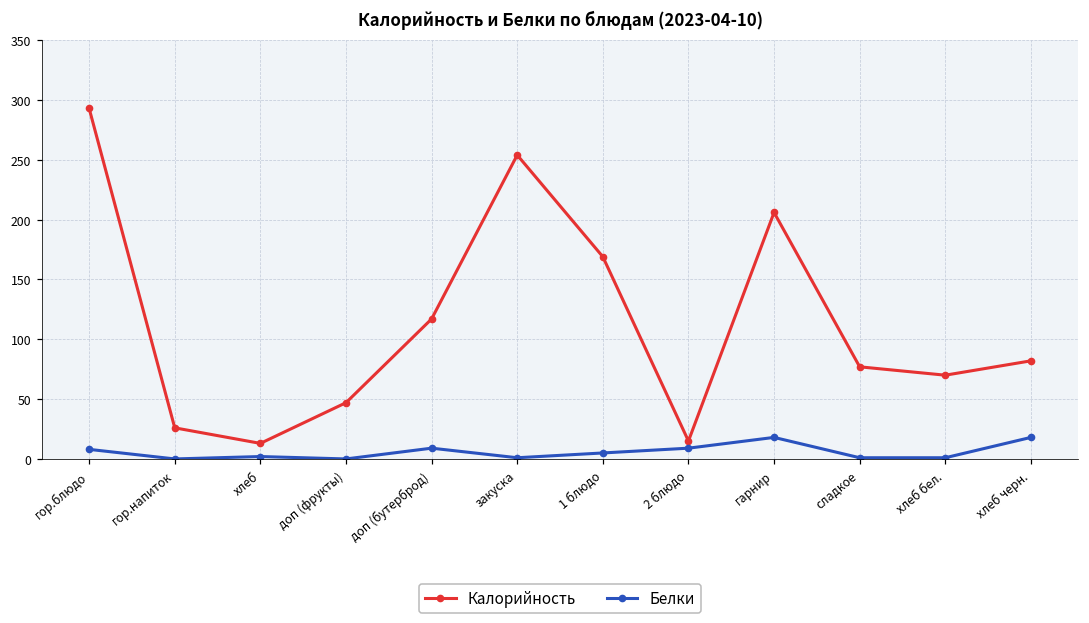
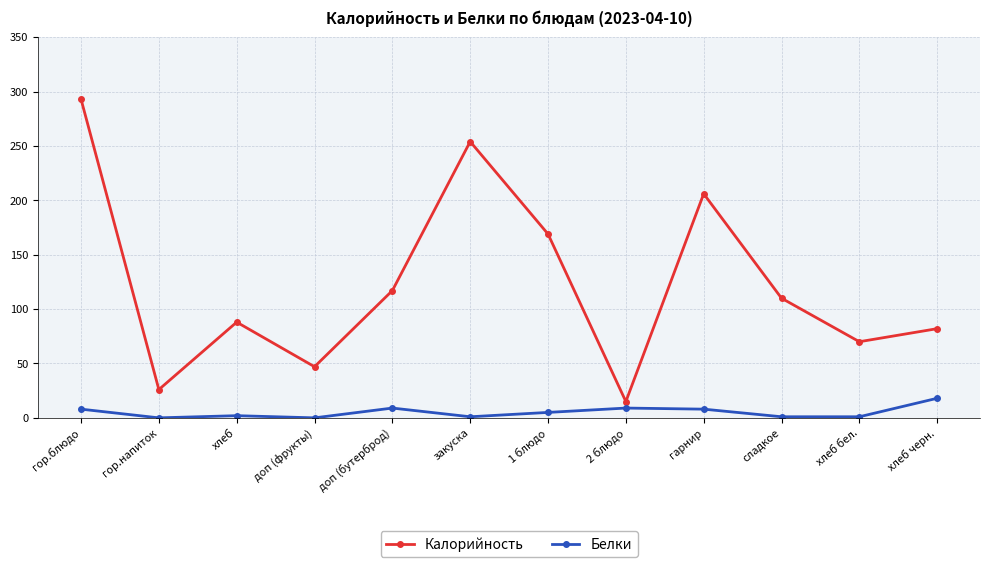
  {
    "Калорийность": {
      "гор.блюдо": 293,
      "гор.напиток": 26,
-     "хлеб": 13,
+     "хлеб": 88,
      "доп (фрукты)": 47,
      "доп (бутерброд)": 117,
      "закуска": 254,
      "1 блюдо": 169,
      "2 блюдо": 15,
      "гарнир": 206,
-     "сладкое": 77,
+     "сладкое": 110,
      "хлеб бел.": 70,
      "хлеб черн.": 82
    },
    "Белки": {
      "гор.блюдо": 8,
      "гор.напиток": 0,
      "хлеб": 2,
      "доп (фрукты)": 0,
      "доп (бутерброд)": 9,
      "закуска": 1,
      "1 блюдо": 5,
      "2 блюдо": 9,
-     "гарнир": 18,
+     "гарнир": 8,
      "сладкое": 1,
      "хлеб бел.": 1,
      "хлеб черн.": 18
    }
  }
